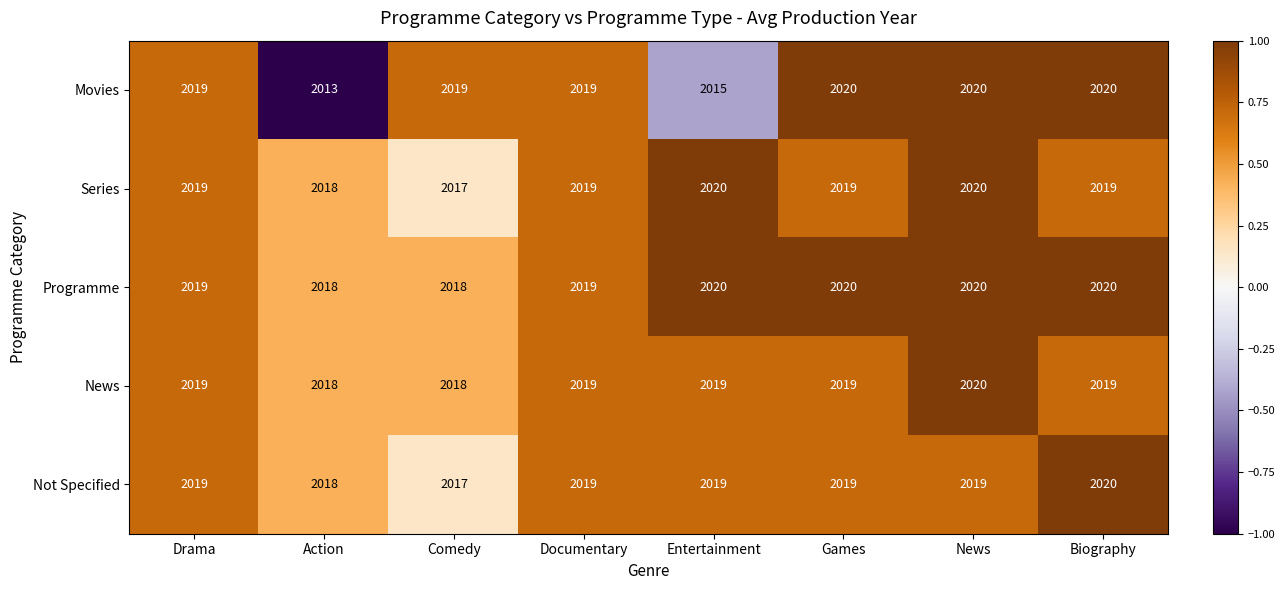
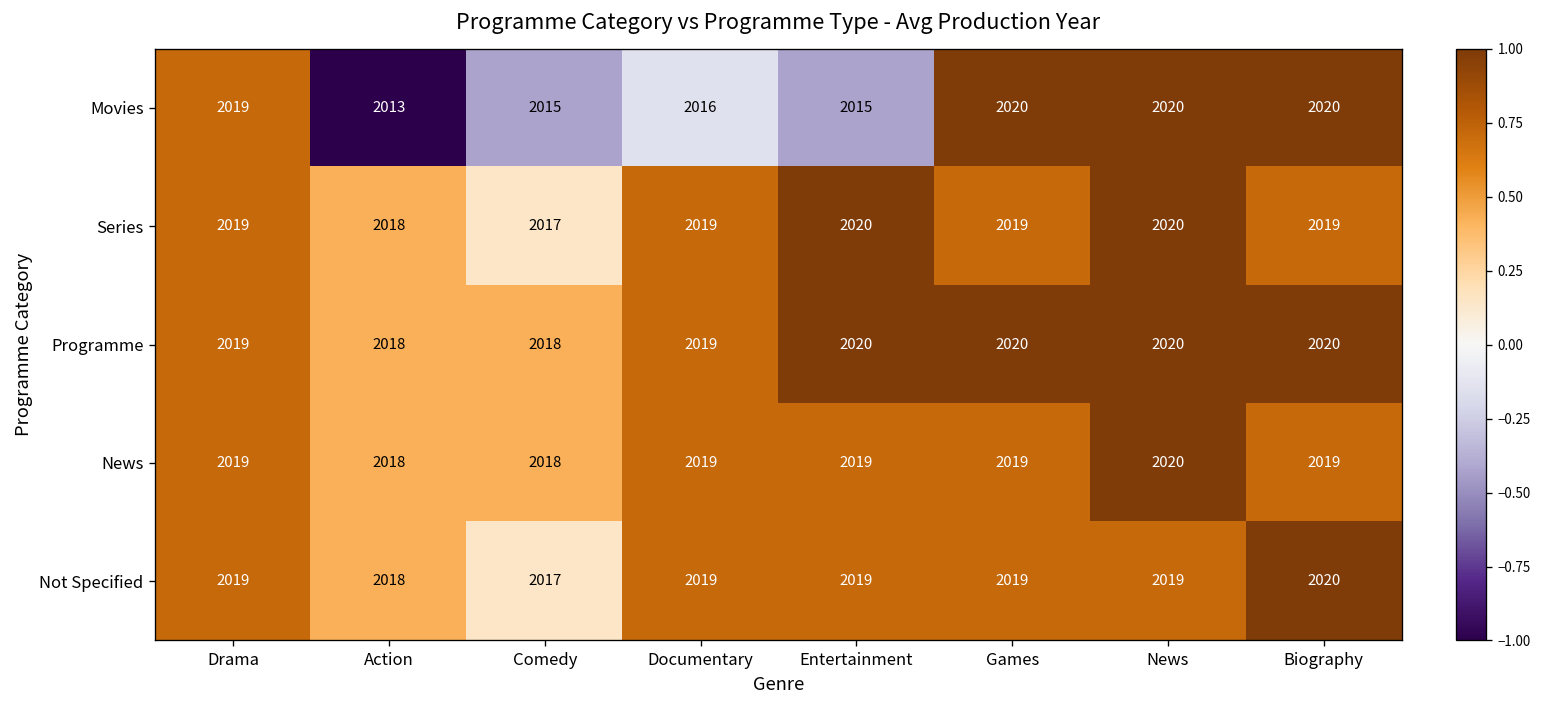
  {
    "Movies": {
      "Drama": 2019,
      "Action": 2013,
-     "Comedy": 2019,
-     "Documentary": 2019,
+     "Comedy": 2015,
+     "Documentary": 2016,
      "Entertainment": 2015,
      "Games": 2020,
      "News": 2020,
      "Biography": 2020
    },
    "Series": {
      "Drama": 2019,
      "Action": 2018,
      "Comedy": 2017,
      "Documentary": 2019,
      "Entertainment": 2020,
      "Games": 2019,
      "News": 2020,
      "Biography": 2019
    },
    "Programme": {
      "Drama": 2019,
      "Action": 2018,
      "Comedy": 2018,
      "Documentary": 2019,
      "Entertainment": 2020,
      "Games": 2020,
      "News": 2020,
      "Biography": 2020
    },
    "News": {
      "Drama": 2019,
      "Action": 2018,
      "Comedy": 2018,
      "Documentary": 2019,
      "Entertainment": 2019,
      "Games": 2019,
      "News": 2020,
      "Biography": 2019
    },
    "Not Specified": {
      "Drama": 2019,
      "Action": 2018,
      "Comedy": 2017,
      "Documentary": 2019,
      "Entertainment": 2019,
      "Games": 2019,
      "News": 2019,
      "Biography": 2020
    }
  }
